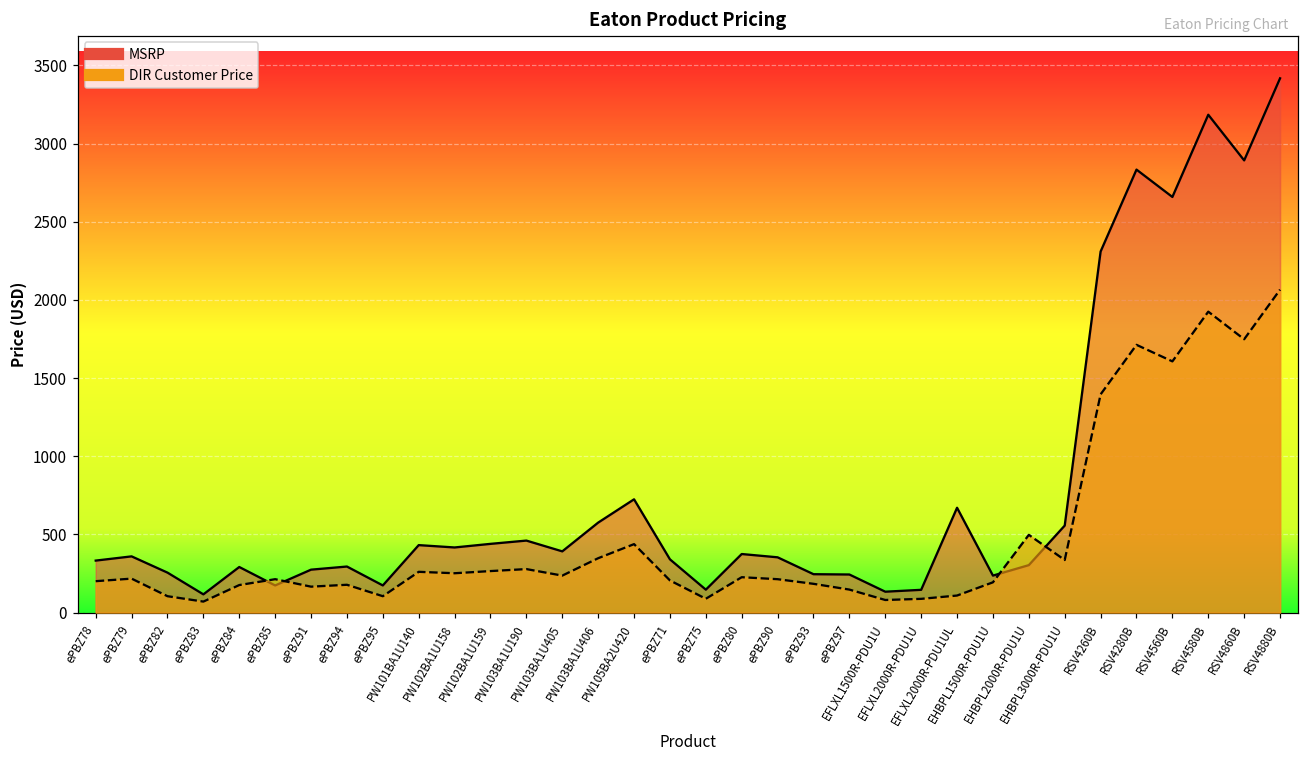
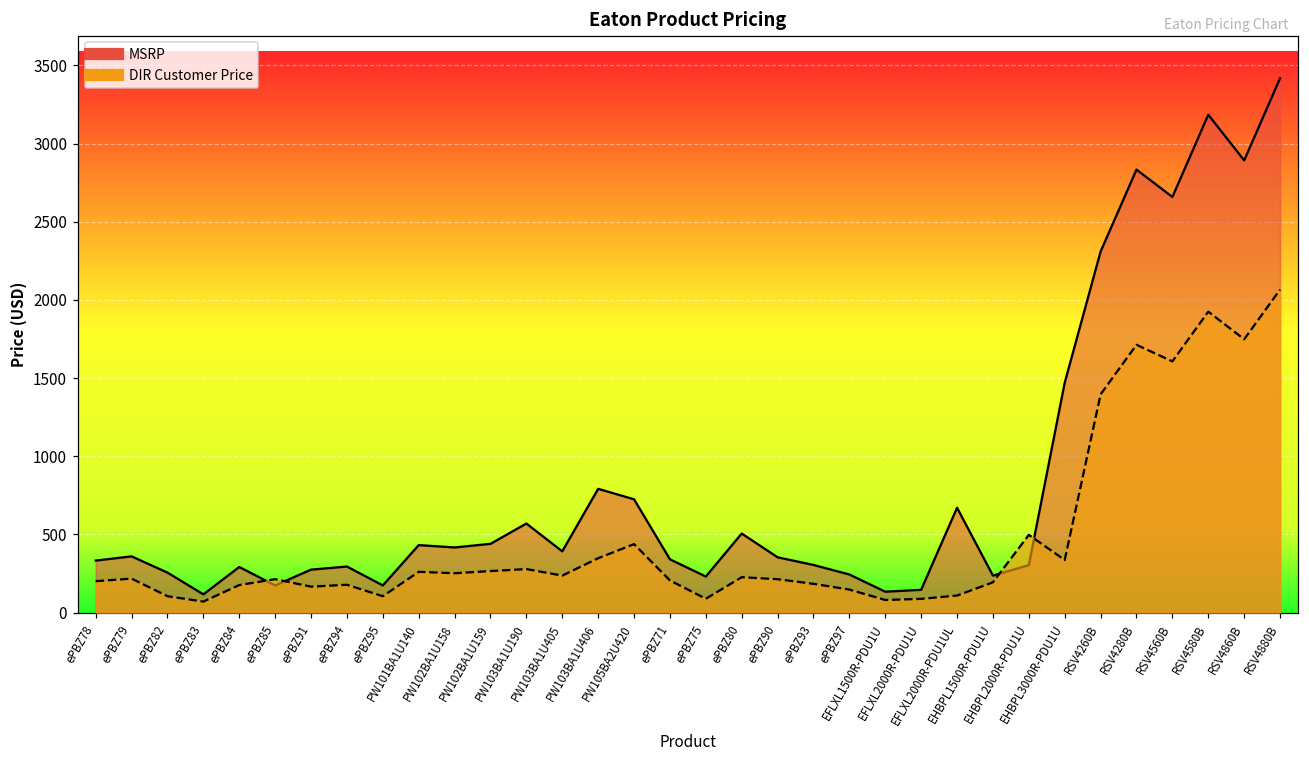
  {
    "MSRP": {
      "ePBZ78": 330,
      "ePBZ79": 360,
      "ePBZ82": 260,
      "ePBZ83": 120,
      "ePBZ84": 290,
      "ePBZ85": 170,
      "ePBZ91": 280,
      "ePBZ94": 300,
      "ePBZ95": 170,
      "PW101BA1U140": 430,
      "PW102BA1U158": 420,
      "PW102BA1U159": 440,
-     "PW103BA1U190": 460,
+     "PW103BA1U190": 570,
      "PW103BA1U405": 390,
-     "PW103BA1U406": 580,
+     "PW103BA1U406": 790,
      "PW105BA2U420": 730,
      "ePBZ71": 340,
-     "ePBZ75": 150,
-     "ePBZ80": 380,
+     "ePBZ75": 230,
+     "ePBZ80": 510,
      "ePBZ90": 350,
-     "ePBZ93": 250,
+     "ePBZ93": 310,
      "ePBZ97": 240,
      "EFLXL1500R-PDU1U": 130,
      "EFLXL2000R-PDU1U": 150,
      "EFLXL2000R-PDU1UL": 670,
      "EHBPL1500R-PDU1U": 240,
      "EHBPL2000R-PDU1U": 300,
-     "EHBPL3000R-PDU1U": 560,
+     "EHBPL3000R-PDU1U": 1470,
      "RSV4260B": 2310,
      "RSV4280B": 2830,
      "RSV4560B": 2660,
      "RSV4580B": 3190,
      "RSV4860B": 2890,
      "RSV4880B": 3420
    },
    "DIR Customer Price": {
      "ePBZ78": 200,
      "ePBZ79": 220,
      "ePBZ82": 110,
      "ePBZ83": 70,
      "ePBZ84": 180,
      "ePBZ85": 210,
      "ePBZ91": 170,
      "ePBZ94": 180,
      "ePBZ95": 110,
      "PW101BA1U140": 260,
      "PW102BA1U158": 250,
      "PW102BA1U159": 270,
      "PW103BA1U190": 280,
      "PW103BA1U405": 240,
      "PW103BA1U406": 350,
      "PW105BA2U420": 440,
      "ePBZ71": 210,
      "ePBZ75": 90,
      "ePBZ80": 230,
      "ePBZ90": 210,
      "ePBZ93": 180,
      "ePBZ97": 150,
      "EFLXL1500R-PDU1U": 80,
      "EFLXL2000R-PDU1U": 90,
      "EFLXL2000R-PDU1UL": 110,
      "EHBPL1500R-PDU1U": 190,
      "EHBPL2000R-PDU1U": 500,
      "EHBPL3000R-PDU1U": 340,
      "RSV4260B": 1400,
      "RSV4280B": 1710,
      "RSV4560B": 1610,
      "RSV4580B": 1930,
      "RSV4860B": 1750,
      "RSV4880B": 2070
    }
  }
